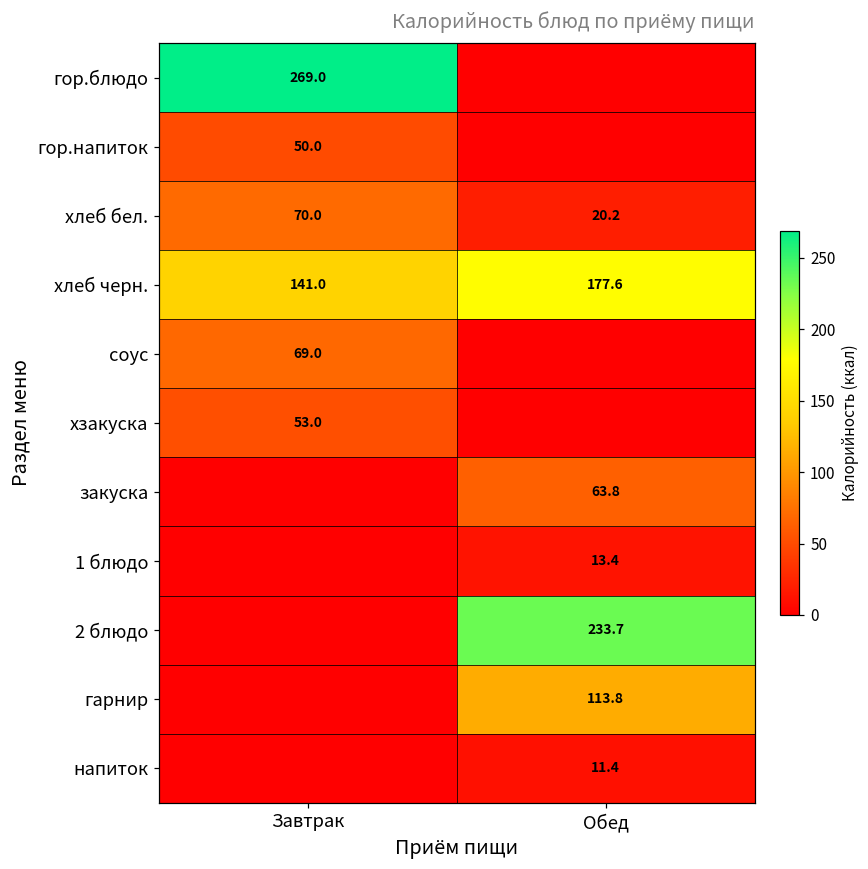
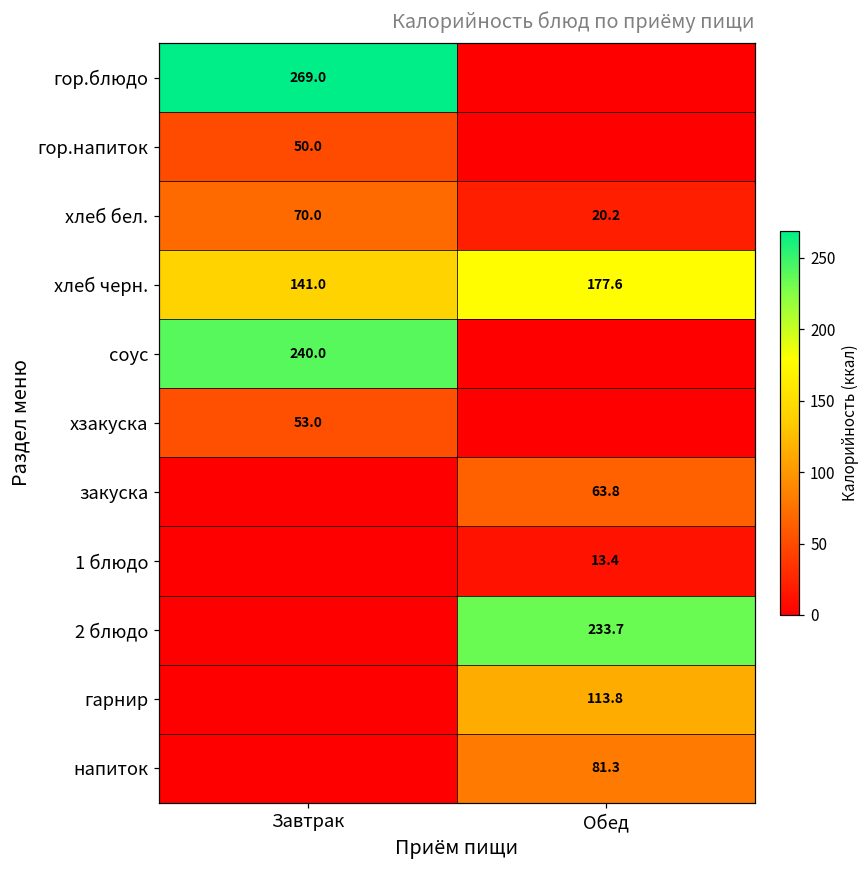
  {
    "гор.блюдо": {
      "Завтрак": 269.0
    },
    "гор.напиток": {
      "Завтрак": 50.0
    },
    "хлеб бел.": {
      "Завтрак": 70.0,
      "Обед": 20.2
    },
    "хлеб черн.": {
      "Завтрак": 141.0,
      "Обед": 177.6
    },
    "соус": {
-     "Завтрак": 69.0
+     "Завтрак": 240.0
    },
    "хзакуска": {
      "Завтрак": 53.0
    },
    "закуска": {
      "Обед": 63.8
    },
    "1 блюдо": {
      "Обед": 13.4
    },
    "2 блюдо": {
      "Обед": 233.7
    },
    "гарнир": {
      "Обед": 113.8
    },
    "напиток": {
-     "Обед": 11.4
+     "Обед": 81.3
    }
  }
